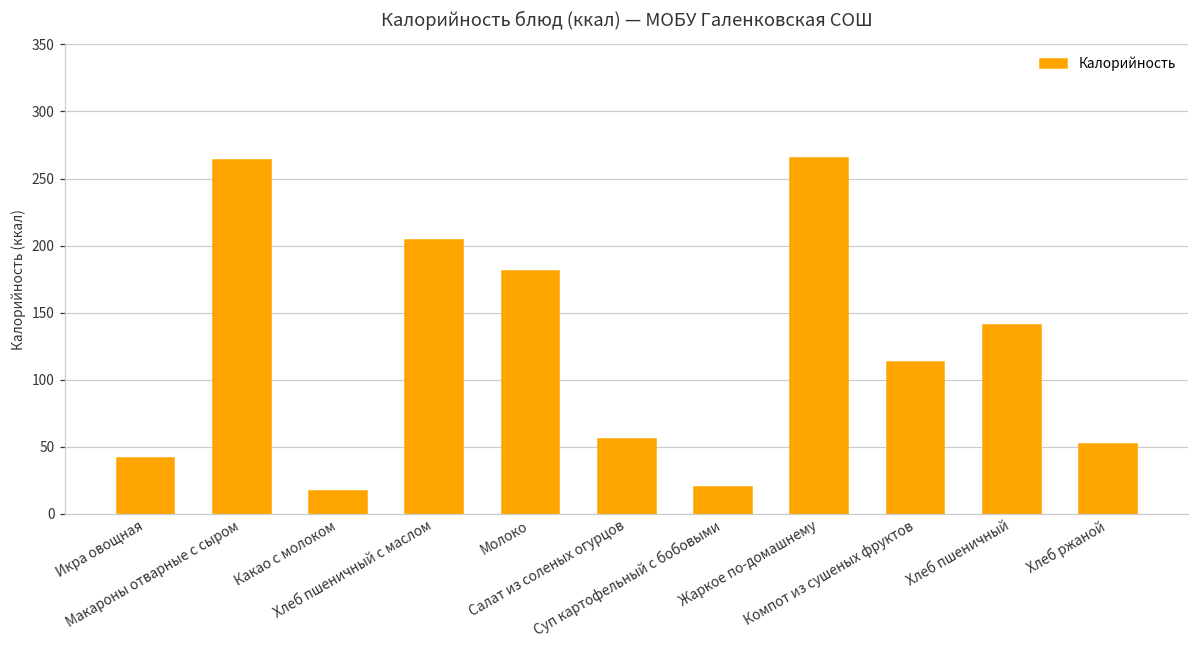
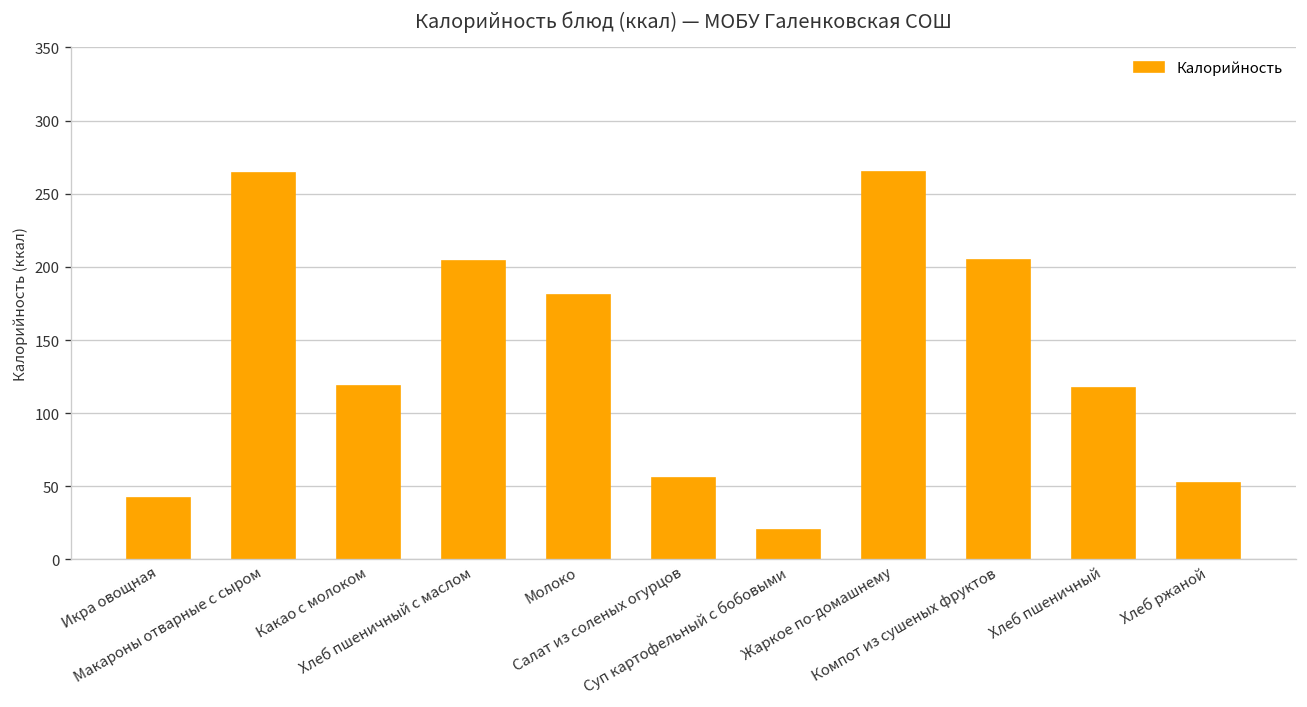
  {
    "Икра овощная": 42,
    "Макароны отварные с сыром": 264,
-   "Какао с молоком": 17,
+   "Какао с молоком": 119,
    "Хлеб пшеничный с маслом": 204,
    "Молоко": 181,
    "Салат из соленых огурцов": 56,
    "Суп картофельный с бобовыми": 20,
    "Жаркое по-домашнему": 265,
-   "Компот из сушеных фруктов": 113,
-   "Хлеб пшеничный": 141,
+   "Компот из сушеных фруктов": 204,
+   "Хлеб пшеничный": 118,
    "Хлеб ржаной": 52
  }
